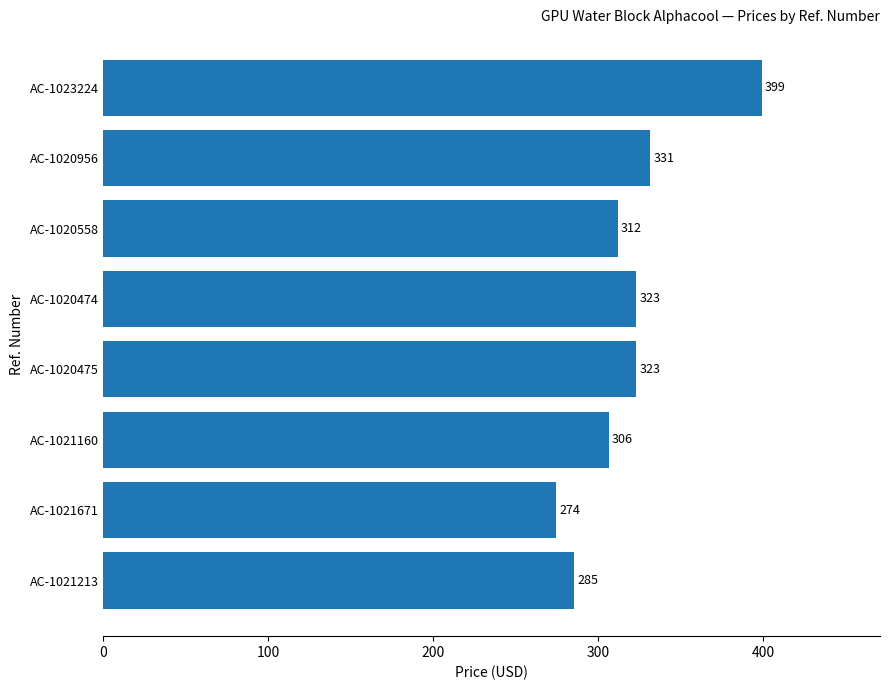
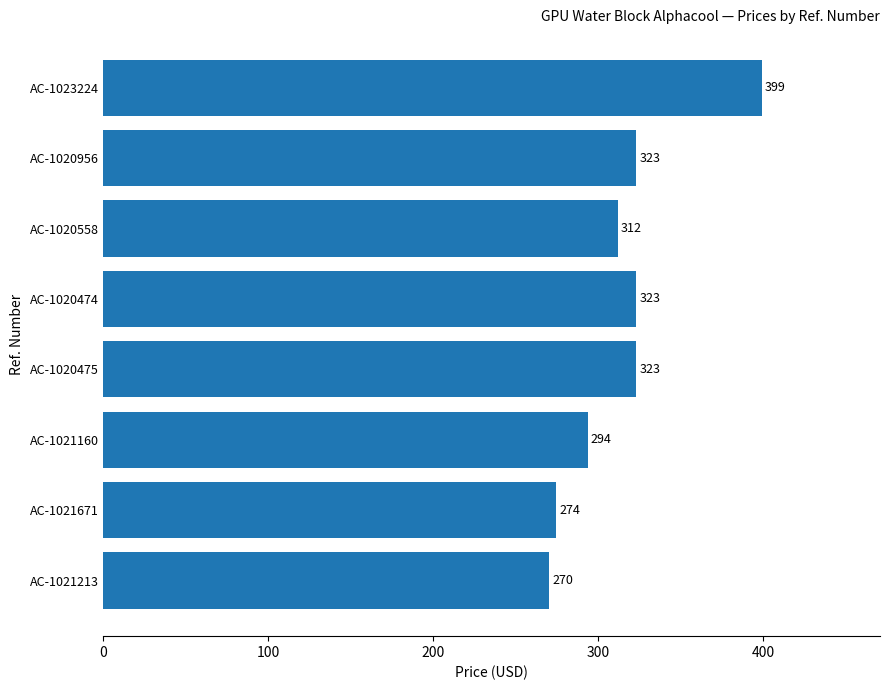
  {
    "AC-1023224": 399,
-   "AC-1020956": 331,
+   "AC-1020956": 323,
    "AC-1020558": 312,
    "AC-1020474": 323,
    "AC-1020475": 323,
-   "AC-1021160": 306,
+   "AC-1021160": 294,
    "AC-1021671": 274,
-   "AC-1021213": 285
+   "AC-1021213": 270
  }
